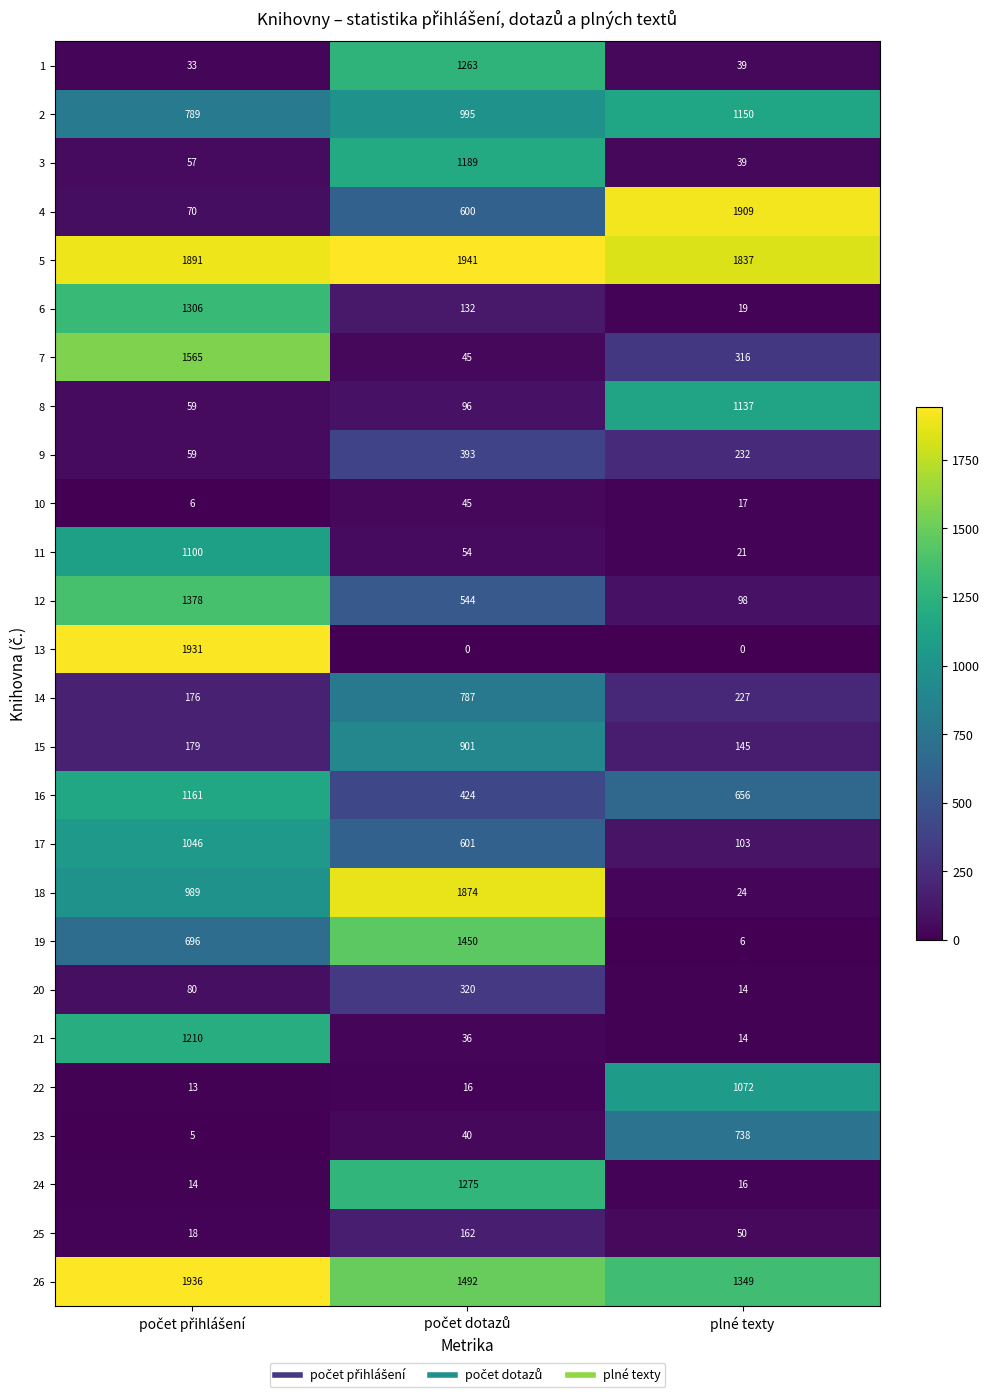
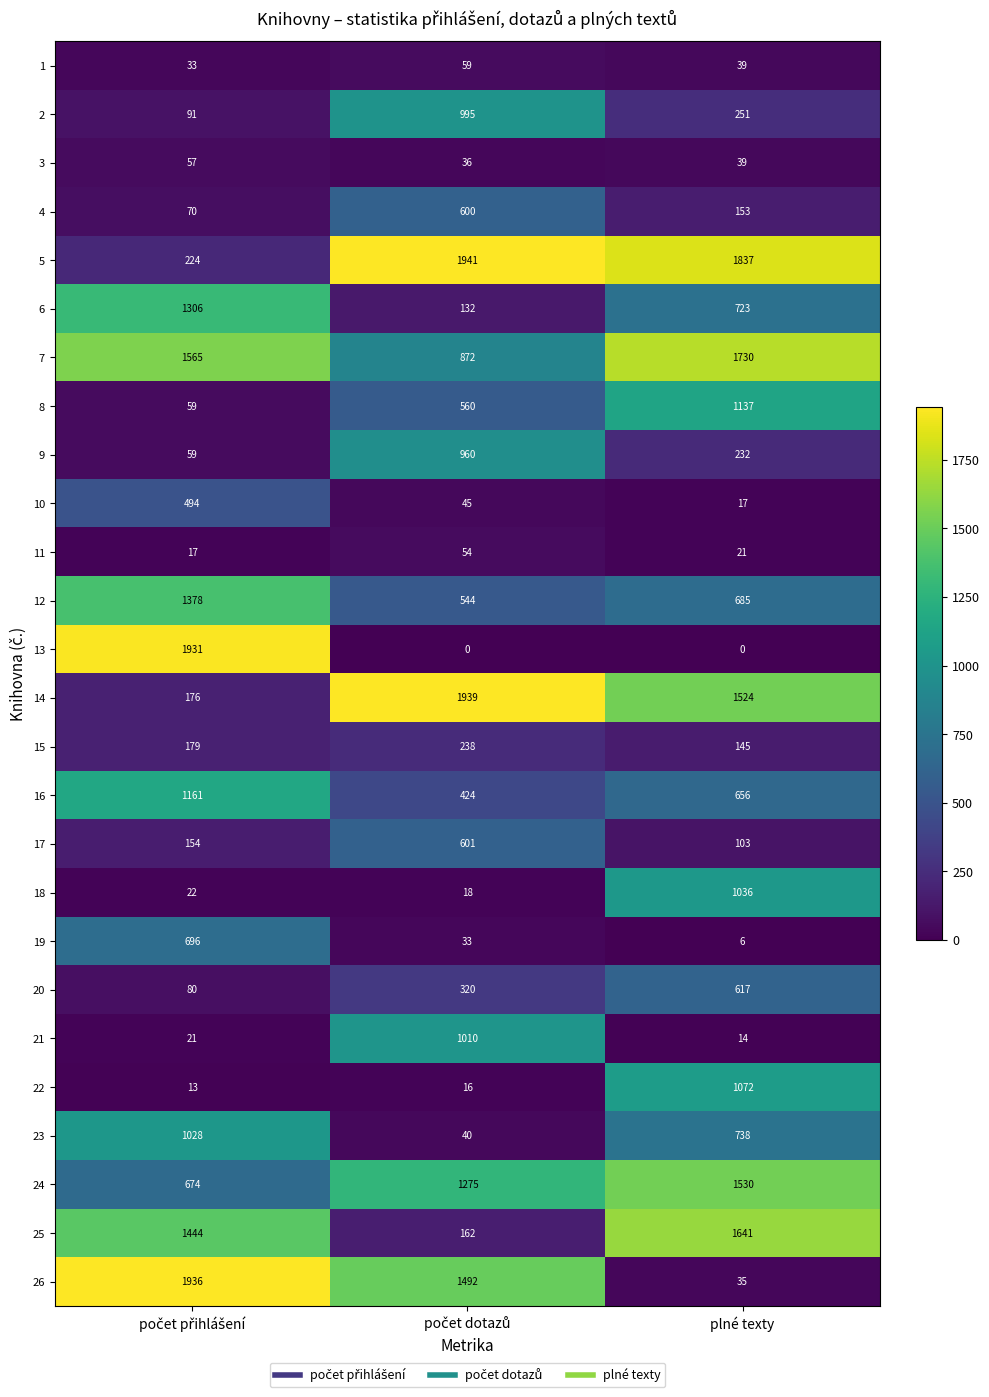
  {
    "1": {
      "počet přihlášení": 33,
-     "počet dotazů": 1263,
+     "počet dotazů": 59,
      "plné texty": 39
    },
    "2": {
-     "počet přihlášení": 789,
+     "počet přihlášení": 91,
      "počet dotazů": 995,
-     "plné texty": 1150
+     "plné texty": 251
    },
    "3": {
      "počet přihlášení": 57,
-     "počet dotazů": 1189,
+     "počet dotazů": 36,
      "plné texty": 39
    },
    "4": {
      "počet přihlášení": 70,
      "počet dotazů": 600,
-     "plné texty": 1909
+     "plné texty": 153
    },
    "5": {
-     "počet přihlášení": 1891,
+     "počet přihlášení": 224,
      "počet dotazů": 1941,
      "plné texty": 1837
    },
    "6": {
      "počet přihlášení": 1306,
      "počet dotazů": 132,
-     "plné texty": 19
+     "plné texty": 723
    },
    "7": {
      "počet přihlášení": 1565,
-     "počet dotazů": 45,
-     "plné texty": 316
+     "počet dotazů": 872,
+     "plné texty": 1730
    },
    "8": {
      "počet přihlášení": 59,
-     "počet dotazů": 96,
+     "počet dotazů": 560,
      "plné texty": 1137
    },
    "9": {
      "počet přihlášení": 59,
-     "počet dotazů": 393,
+     "počet dotazů": 960,
      "plné texty": 232
    },
    "10": {
-     "počet přihlášení": 6,
+     "počet přihlášení": 494,
      "počet dotazů": 45,
      "plné texty": 17
    },
    "11": {
-     "počet přihlášení": 1100,
+     "počet přihlášení": 17,
      "počet dotazů": 54,
      "plné texty": 21
    },
    "12": {
      "počet přihlášení": 1378,
      "počet dotazů": 544,
-     "plné texty": 98
+     "plné texty": 685
    },
    "13": {
      "počet přihlášení": 1931,
      "počet dotazů": 0,
      "plné texty": 0
    },
    "14": {
      "počet přihlášení": 176,
-     "počet dotazů": 787,
-     "plné texty": 227
+     "počet dotazů": 1939,
+     "plné texty": 1524
    },
    "15": {
      "počet přihlášení": 179,
-     "počet dotazů": 901,
+     "počet dotazů": 238,
      "plné texty": 145
    },
    "16": {
      "počet přihlášení": 1161,
      "počet dotazů": 424,
      "plné texty": 656
    },
    "17": {
-     "počet přihlášení": 1046,
+     "počet přihlášení": 154,
      "počet dotazů": 601,
      "plné texty": 103
    },
    "18": {
-     "počet přihlášení": 989,
-     "počet dotazů": 1874,
-     "plné texty": 24
+     "počet přihlášení": 22,
+     "počet dotazů": 18,
+     "plné texty": 1036
    },
    "19": {
      "počet přihlášení": 696,
-     "počet dotazů": 1450,
+     "počet dotazů": 33,
      "plné texty": 6
    },
    "20": {
      "počet přihlášení": 80,
      "počet dotazů": 320,
-     "plné texty": 14
+     "plné texty": 617
    },
    "21": {
-     "počet přihlášení": 1210,
-     "počet dotazů": 36,
+     "počet přihlášení": 21,
+     "počet dotazů": 1010,
      "plné texty": 14
    },
    "22": {
      "počet přihlášení": 13,
      "počet dotazů": 16,
      "plné texty": 1072
    },
    "23": {
-     "počet přihlášení": 5,
+     "počet přihlášení": 1028,
      "počet dotazů": 40,
      "plné texty": 738
    },
    "24": {
-     "počet přihlášení": 14,
+     "počet přihlášení": 674,
      "počet dotazů": 1275,
-     "plné texty": 16
+     "plné texty": 1530
    },
    "25": {
-     "počet přihlášení": 18,
+     "počet přihlášení": 1444,
      "počet dotazů": 162,
-     "plné texty": 50
+     "plné texty": 1641
    },
    "26": {
      "počet přihlášení": 1936,
      "počet dotazů": 1492,
-     "plné texty": 1349
+     "plné texty": 35
    }
  }
